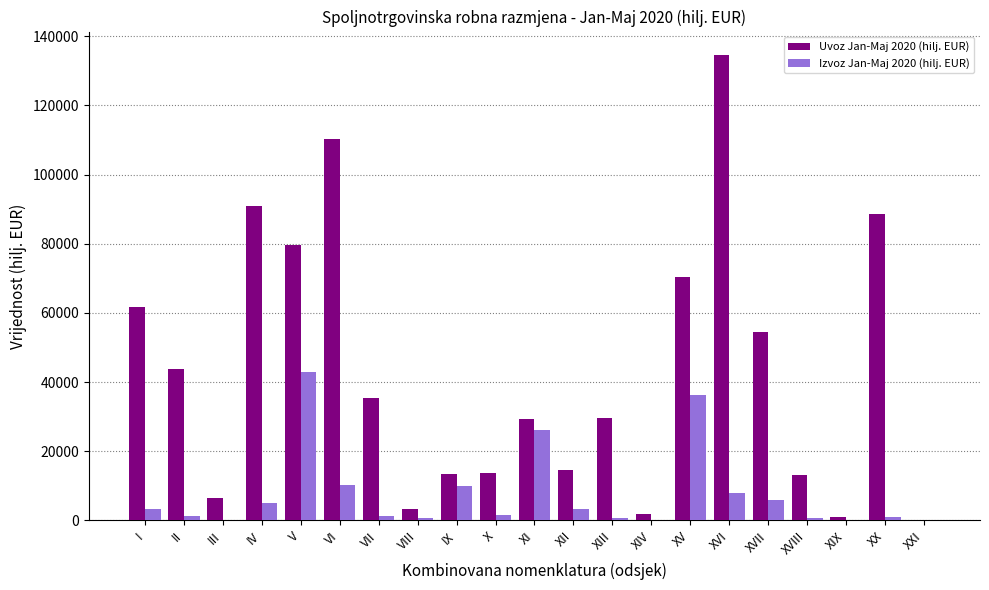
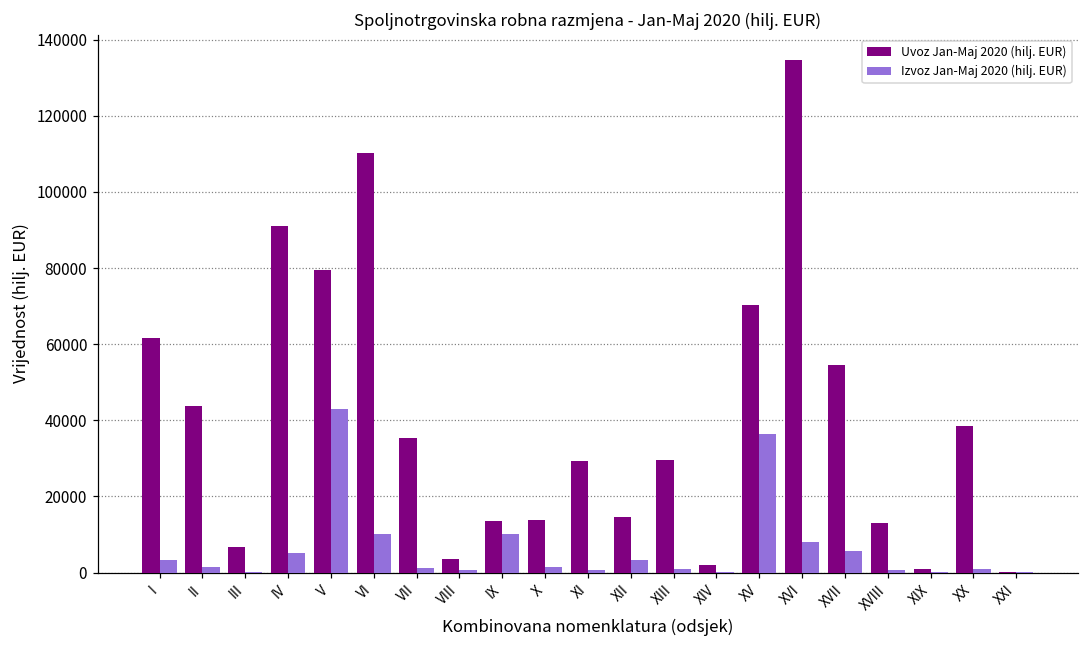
  {
    "Uvoz Jan-Maj 2020 (hilj. EUR)": {
      "I": 62000,
      "II": 44000,
      "III": 7000,
      "IV": 91000,
      "V": 80000,
      "VI": 110000,
      "VII": 35000,
      "VIII": 3000,
      "IX": 14000,
      "X": 14000,
      "XI": 29000,
      "XII": 15000,
      "XIII": 30000,
      "XIV": 2000,
      "XV": 70000,
      "XVI": 135000,
      "XVII": 55000,
      "XVIII": 13000,
      "XIX": 1000,
-     "XX": 89000
+     "XX": 39000
    },
    "Izvoz Jan-Maj 2020 (hilj. EUR)": {
      "I": 3000,
      "II": 1000,
      "IV": 5000,
      "V": 43000,
      "VI": 10000,
      "VII": 1000,
      "IX": 10000,
      "X": 1000,
-     "XI": 26000,
+     "XI": 1000,
      "XII": 3000,
      "XIII": 1000,
      "XV": 36000,
      "XVI": 8000,
      "XVII": 6000,
      "XX": 1000
    }
  }
